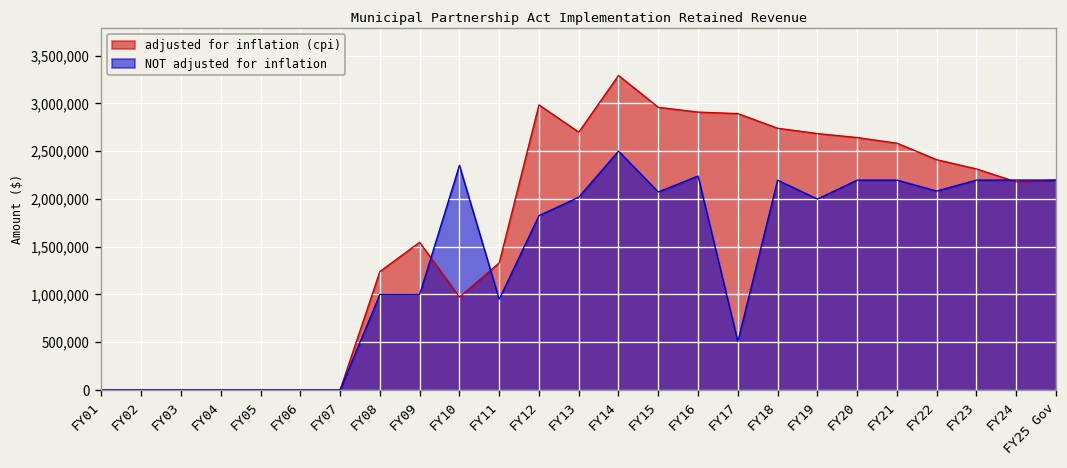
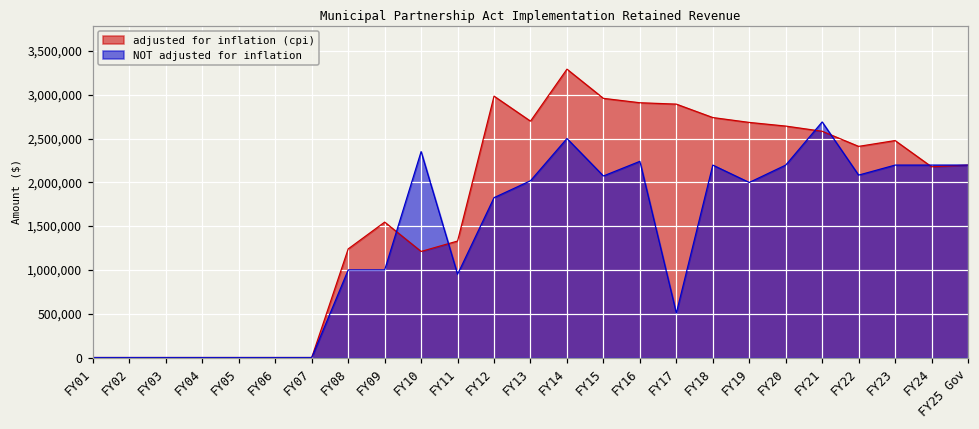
  {
    "adjusted for inflation (cpi)": {
      "FY08": "1,200,000",
      "FY09": "1,500,000",
-     "FY10": "1,000,000",
+     "FY10": "1,200,000",
      "FY11": "1,300,000",
      "FY12": "3,000,000",
      "FY13": "2,700,000",
      "FY14": "3,300,000",
      "FY15": "3,000,000",
      "FY16": "2,900,000",
      "FY17": "2,900,000",
      "FY18": "2,700,000",
      "FY19": "2,700,000",
      "FY20": "2,600,000",
      "FY21": "2,600,000",
      "FY22": "2,400,000",
-     "FY23": "2,300,000"
+     "FY23": "2,500,000"
    },
    "NOT adjusted for inflation": {
      "FY08": "1,000,000",
      "FY09": "1,000,000",
      "FY10": "2,400,000",
      "FY11": "1,000,000",
      "FY12": "1,800,000",
      "FY13": "2,000,000",
      "FY14": "2,500,000",
      "FY15": "2,100,000",
      "FY16": "2,200,000",
      "FY17": "500,000",
      "FY18": "2,200,000",
      "FY19": "2,000,000",
      "FY20": "2,200,000",
-     "FY21": "2,200,000",
+     "FY21": "2,700,000",
      "FY22": "2,100,000",
      "FY23": "2,200,000"
    }
  }
